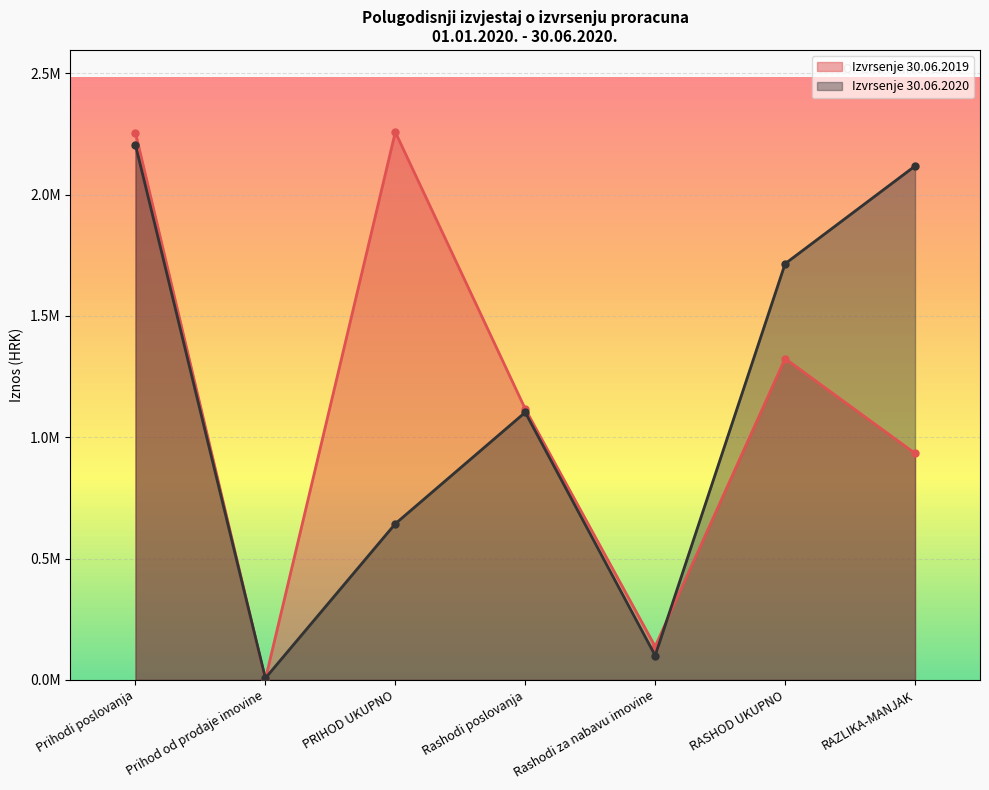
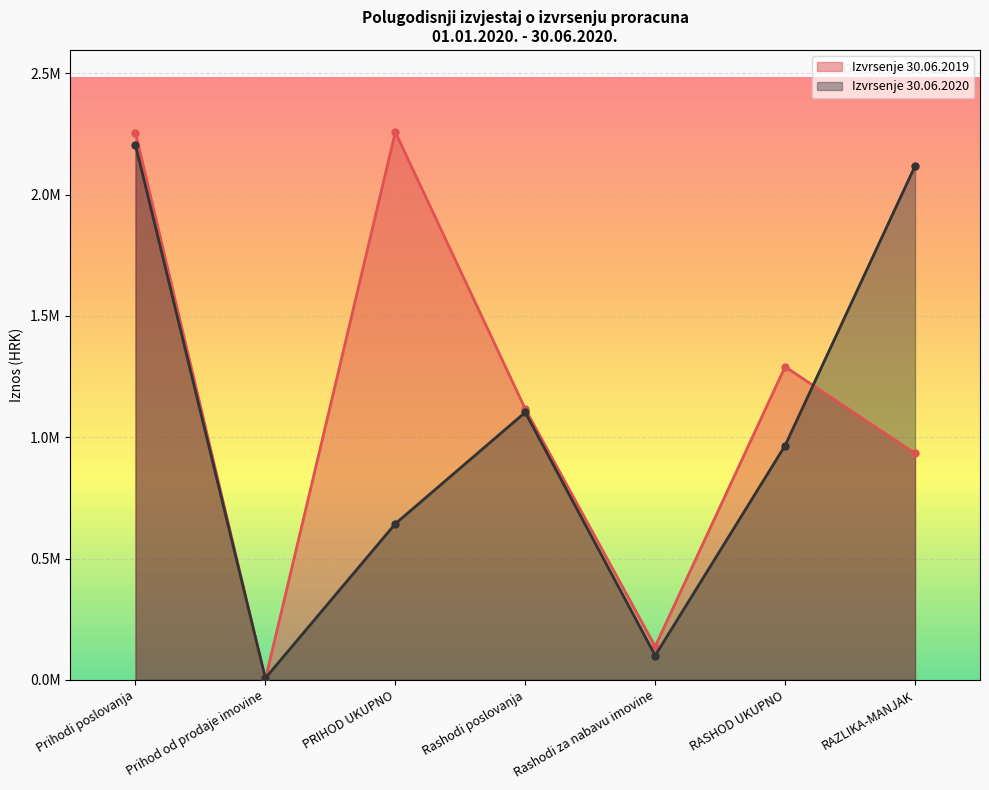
  {
    "Izvrsenje 30.06.2019": {
      "Prihodi poslovanja": 2260000,
      "PRIHOD UKUPNO": 2260000,
      "Rashodi poslovanja": 1120000,
      "Rashodi za nabavu imovine": 140000,
-     "RASHOD UKUPNO": 1320000,
+     "RASHOD UKUPNO": 1290000,
      "RAZLIKA-MANJAK": 930000
    },
    "Izvrsenje 30.06.2020": {
      "Prihodi poslovanja": 2200000,
      "PRIHOD UKUPNO": 640000,
      "Rashodi poslovanja": 1100000,
      "Rashodi za nabavu imovine": 100000,
-     "RASHOD UKUPNO": 1710000,
+     "RASHOD UKUPNO": 970000,
      "RAZLIKA-MANJAK": 2120000
    }
  }
